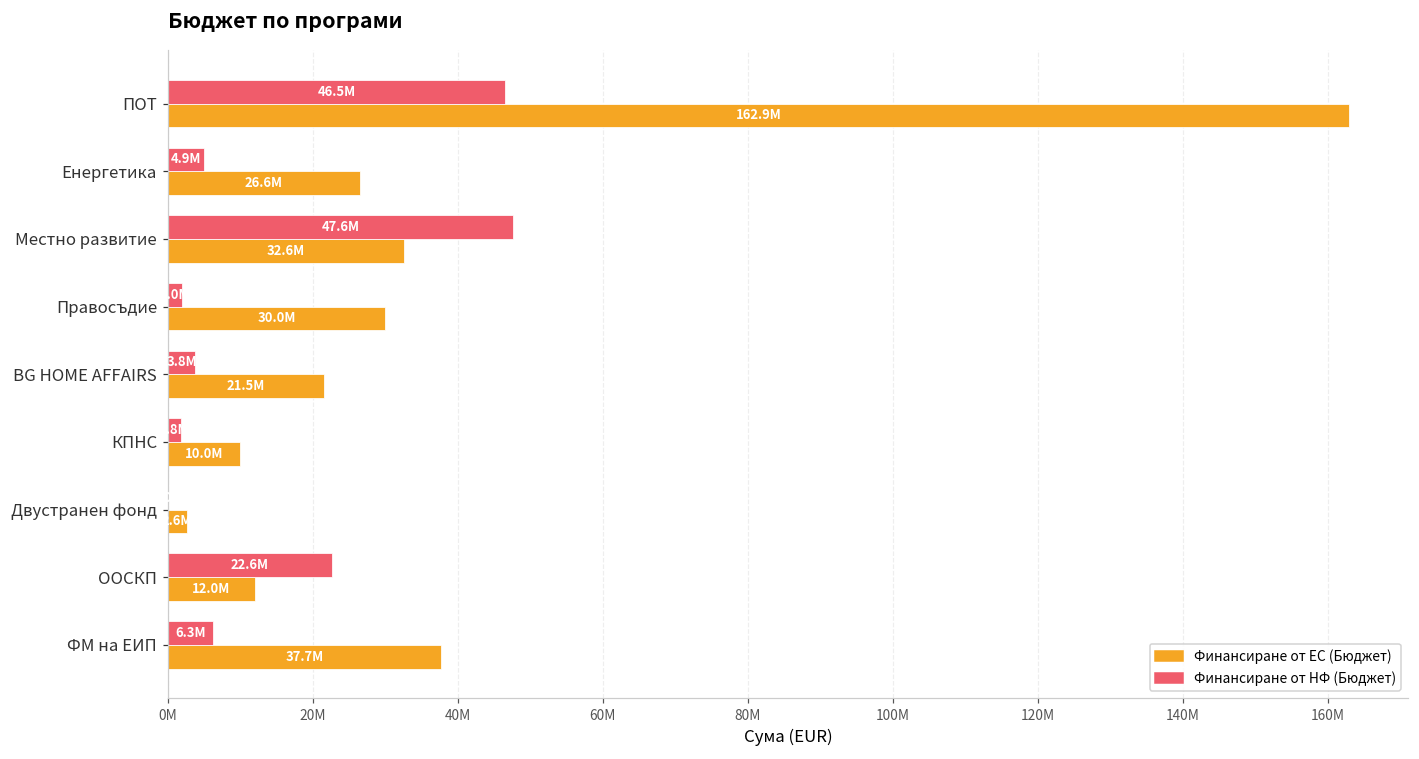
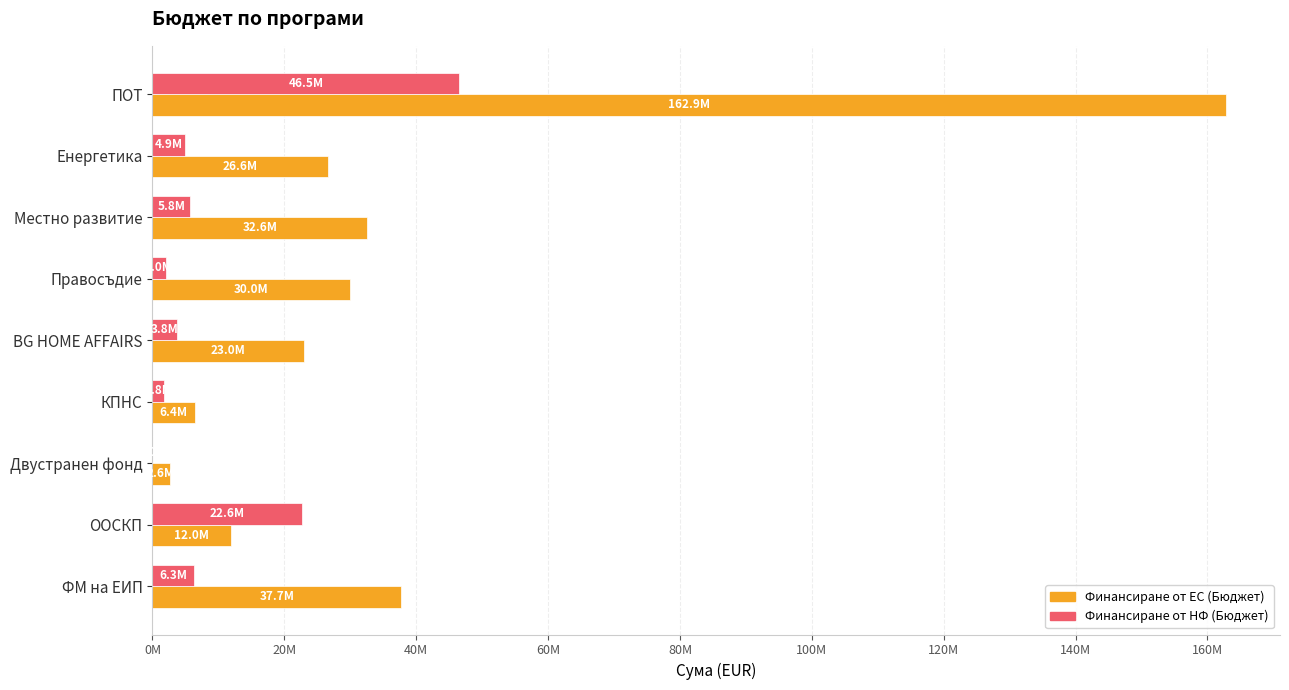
  {
    "Финансиране от ЕС (Бюджет)": {
      "ПОТ": "162.9M",
      "Енергетика": "26.6M",
      "Местно развитие": "32.6M",
      "Правосъдие": "30.0M",
-     "BG HOME AFFAIRS": "21.5M",
-     "КПНС": "10.0M",
+     "BG HOME AFFAIRS": "23.0M",
+     "КПНС": "6.4M",
      "Двустранен фонд": "2.6M",
      "ООСКП": "12.0M",
      "ФМ на ЕИП": "37.7M"
    },
    "Финансиране от НФ (Бюджет)": {
      "ПОТ": "46.5M",
      "Енергетика": "4.9M",
-     "Местно развитие": "47.6M",
+     "Местно развитие": "5.8M",
      "BG HOME AFFAIRS": "3.8M",
      "ООСКП": "22.6M",
      "ФМ на ЕИП": "6.3M"
    }
  }
